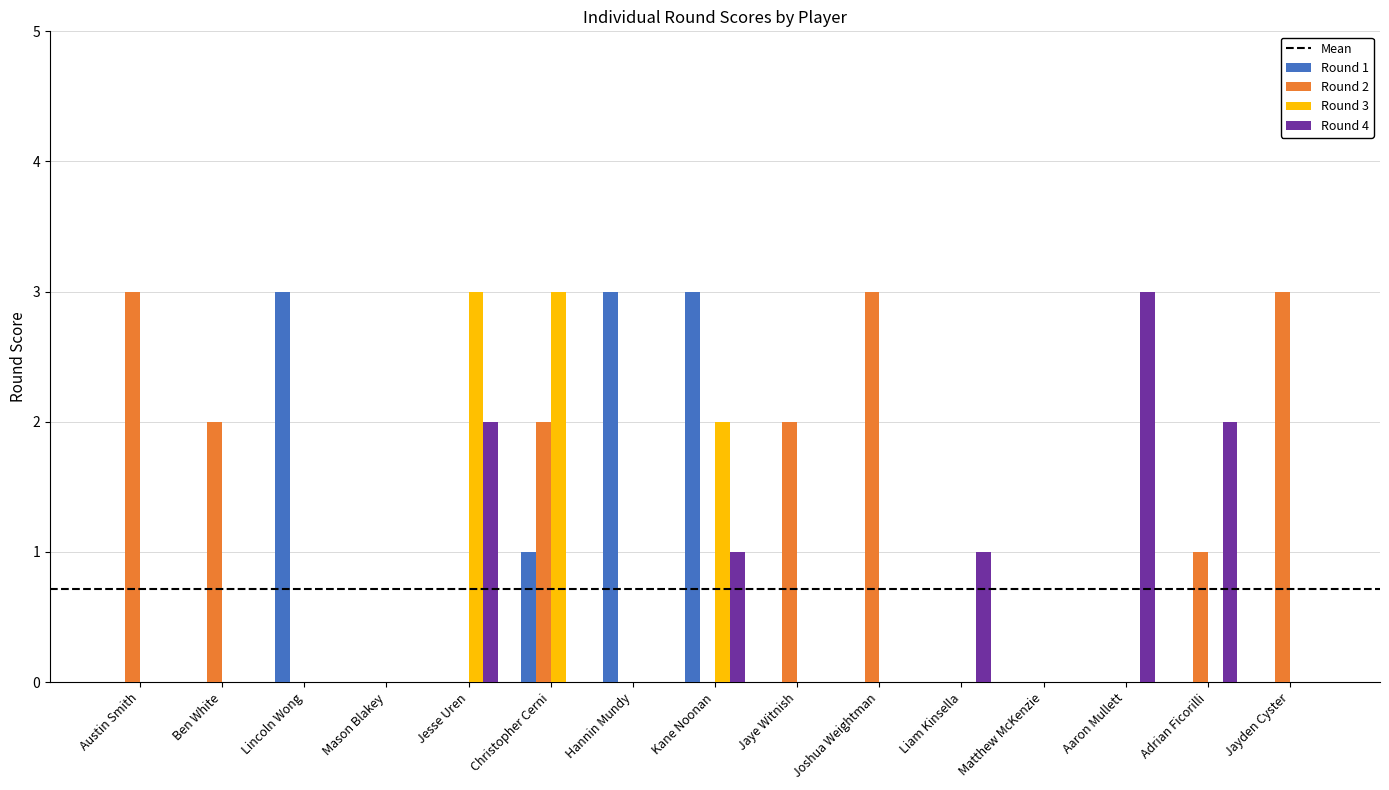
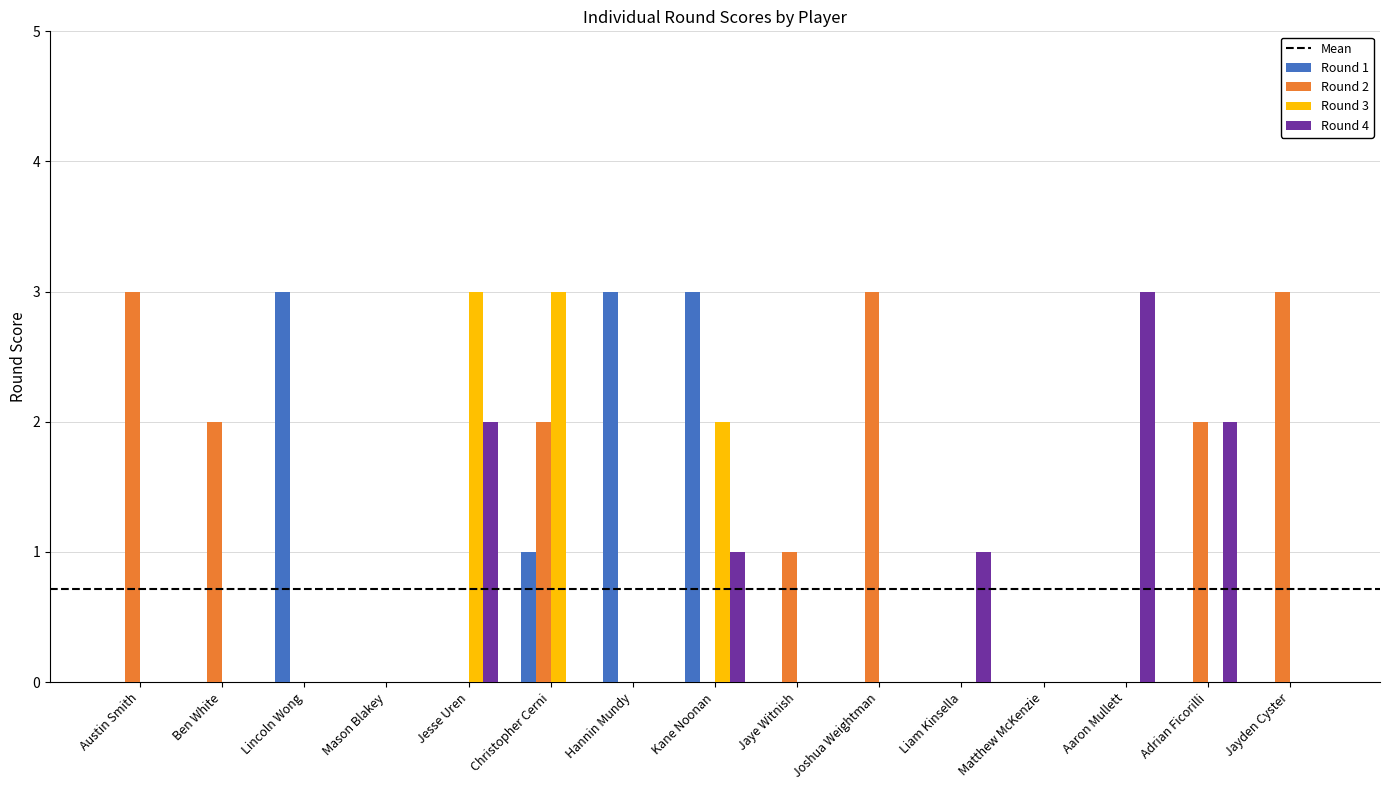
  {
    "Round 1": {
      "Austin Smith": 0,
      "Ben White": 0,
      "Lincoln Wong": 3,
      "Mason Blakey": 0,
      "Jesse Uren": 0,
      "Christopher Cerni": 1,
      "Hannin Mundy": 3,
      "Kane Noonan": 3,
      "Jaye Witnish": 0,
      "Joshua Weightman": 0,
      "Liam Kinsella": 0,
      "Matthew McKenzie": 0,
      "Aaron Mullett": 0,
      "Adrian Ficorilli": 0,
      "Jayden Cyster": 0
    },
    "Round 2": {
      "Austin Smith": 3,
      "Ben White": 2,
      "Lincoln Wong": 0,
      "Mason Blakey": 0,
      "Jesse Uren": 0,
      "Christopher Cerni": 2,
      "Hannin Mundy": 0,
      "Kane Noonan": 0,
-     "Jaye Witnish": 2,
+     "Jaye Witnish": 1,
      "Joshua Weightman": 3,
      "Liam Kinsella": 0,
      "Matthew McKenzie": 0,
      "Aaron Mullett": 0,
-     "Adrian Ficorilli": 1,
+     "Adrian Ficorilli": 2,
      "Jayden Cyster": 3
    },
    "Round 3": {
      "Austin Smith": 0,
      "Ben White": 0,
      "Lincoln Wong": 0,
      "Mason Blakey": 0,
      "Jesse Uren": 3,
      "Christopher Cerni": 3,
      "Hannin Mundy": 0,
      "Kane Noonan": 2,
      "Jaye Witnish": 0,
      "Joshua Weightman": 0,
      "Liam Kinsella": 0,
      "Matthew McKenzie": 0,
      "Aaron Mullett": 0,
      "Adrian Ficorilli": 0,
      "Jayden Cyster": 0
    },
    "Round 4": {
      "Austin Smith": 0,
      "Ben White": 0,
      "Lincoln Wong": 0,
      "Mason Blakey": 0,
      "Jesse Uren": 2,
      "Christopher Cerni": 0,
      "Hannin Mundy": 0,
      "Kane Noonan": 1,
      "Jaye Witnish": 0,
      "Joshua Weightman": 0,
      "Liam Kinsella": 1,
      "Matthew McKenzie": 0,
      "Aaron Mullett": 3,
      "Adrian Ficorilli": 2,
      "Jayden Cyster": 0
    }
  }
